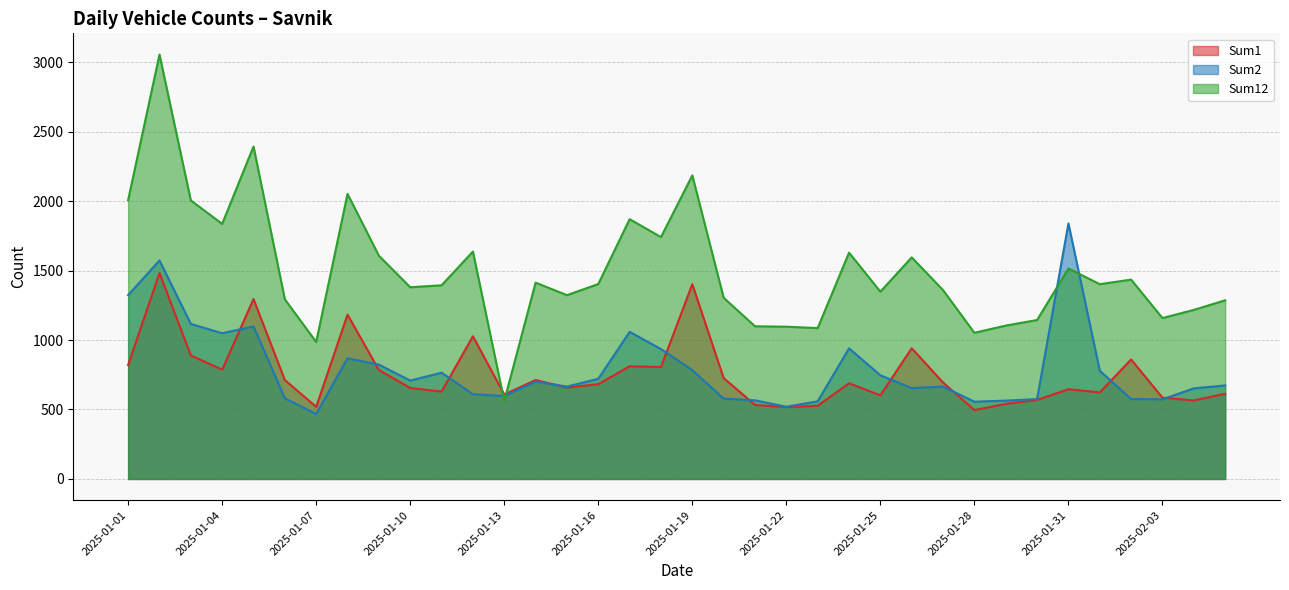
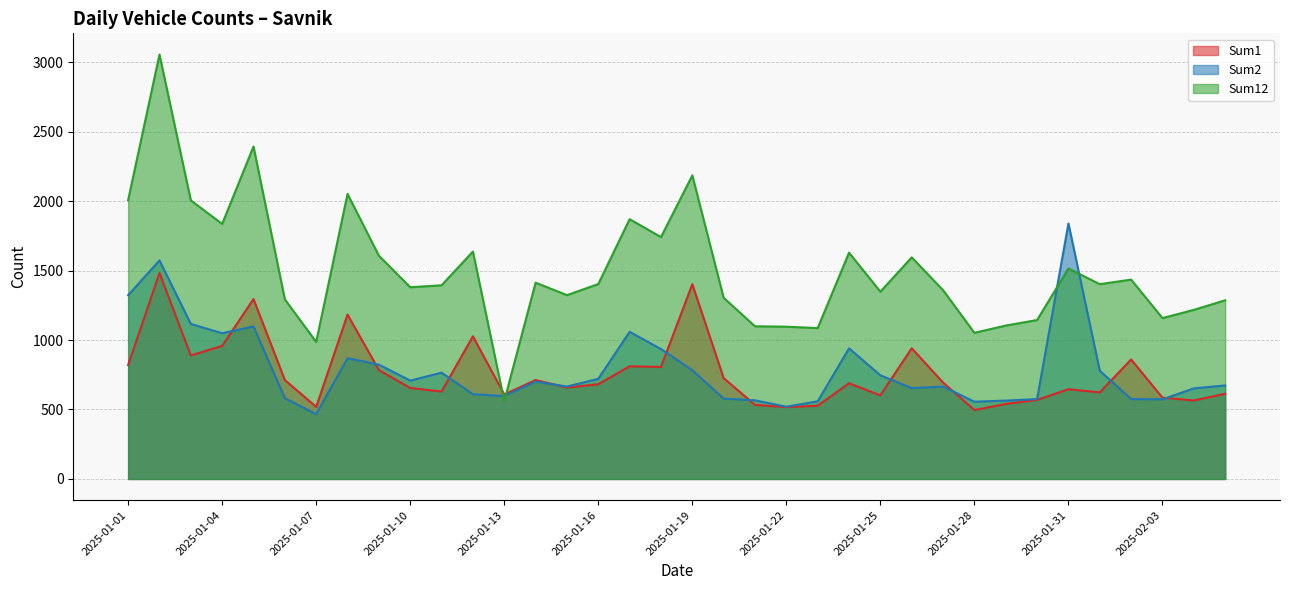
  {
    "Sum1": {
      "2025-01-01": 820,
-     "2025-01-04": 790,
+     "2025-01-04": 960,
      "2025-01-07": 520,
      "2025-01-10": 660,
      "2025-01-16": 680,
      "2025-01-19": 1400,
      "2025-01-25": 600,
      "2025-01-28": 500,
      "2025-01-31": 650
    },
    "Sum2": {
      "2025-01-01": 1320,
      "2025-01-04": 1050,
      "2025-01-07": 470,
      "2025-01-10": 710,
      "2025-01-16": 720,
      "2025-01-19": 780,
      "2025-01-25": 750,
      "2025-01-28": 560,
      "2025-01-31": 1840
    },
    "Sum12": {
      "2025-01-01": 2010,
      "2025-01-04": 1840,
      "2025-01-07": 990,
      "2025-01-10": 1380,
      "2025-01-13": 560,
      "2025-01-16": 1400,
      "2025-01-19": 2190,
      "2025-01-22": 1100,
      "2025-01-25": 1350,
      "2025-01-28": 1050,
      "2025-01-31": 1520,
      "2025-02-03": 1160
    }
  }
